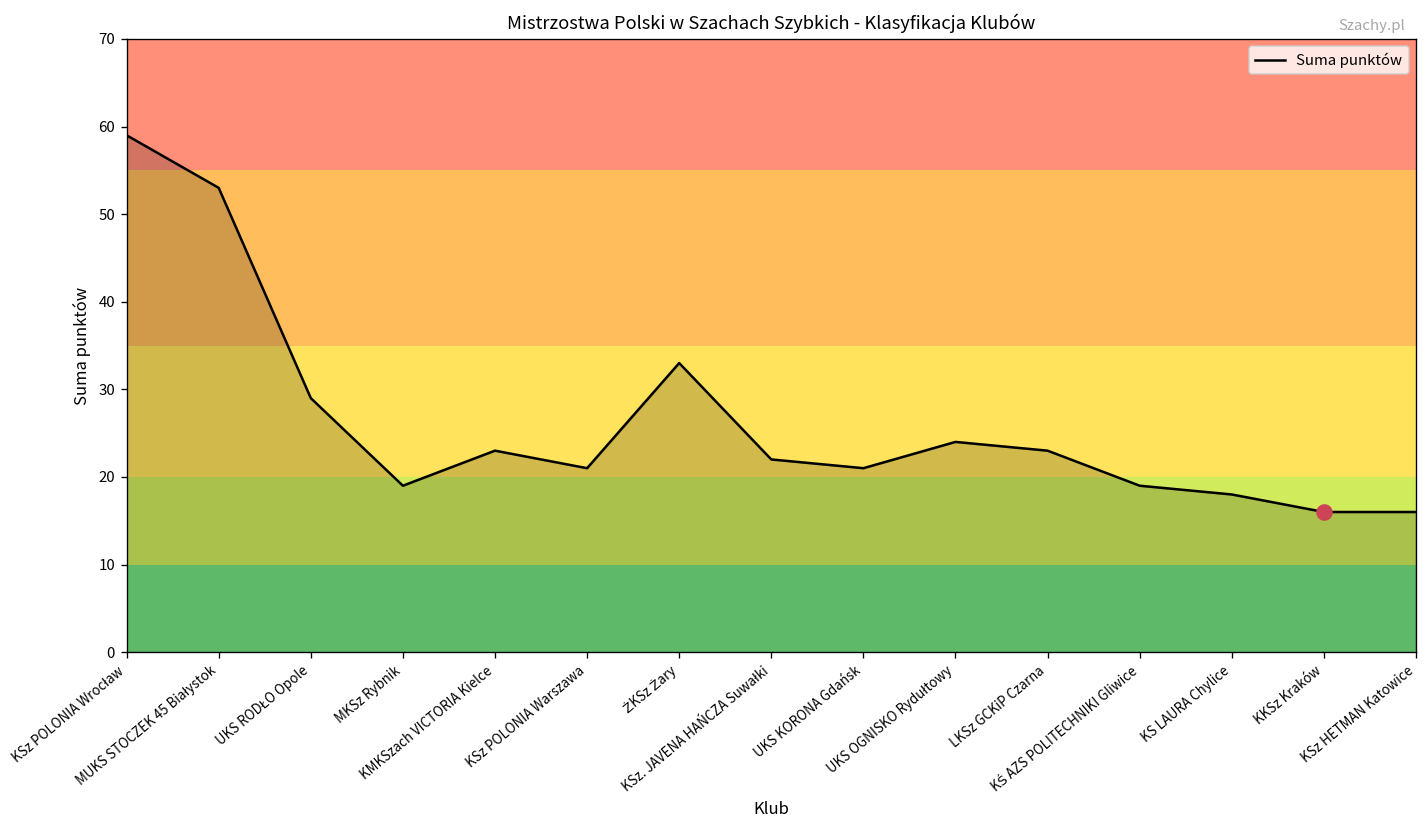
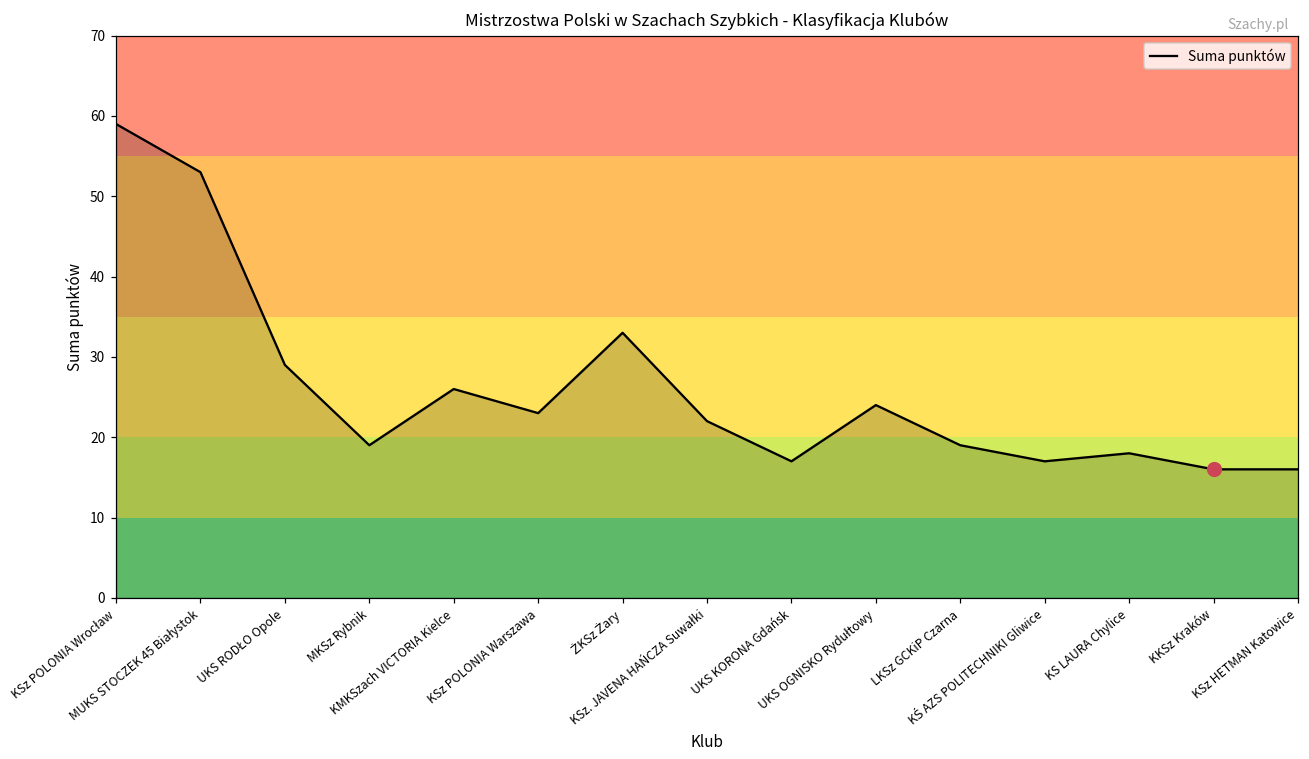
  {
    "Suma punktów": {
      "KSz POLONIA Wrocław": 59,
      "MUKS STOCZEK 45 Białystok": 53,
      "UKS RODŁO Opole": 29,
      "MKSz Rybnik": 19,
-     "KMKSzach VICTORIA Kielce": 23,
-     "KSz POLONIA Warszawa": 21,
+     "KMKSzach VICTORIA Kielce": 26,
+     "KSz POLONIA Warszawa": 23,
      "ŻKSz Żary": 33,
      "KSz. JAVENA HAŃCZA Suwałki": 22,
-     "UKS KORONA Gdańsk": 21,
+     "UKS KORONA Gdańsk": 17,
      "UKS OGNISKO Rydułtowy": 24,
-     "LKSz GCKiP Czarna": 23,
-     "KŚ AZS POLITECHNIKI Gliwice": 19,
+     "LKSz GCKiP Czarna": 19,
+     "KŚ AZS POLITECHNIKI Gliwice": 17,
      "KS LAURA Chylice": 18,
      "KSz HETMAN Katowice": 16
    }
  }
